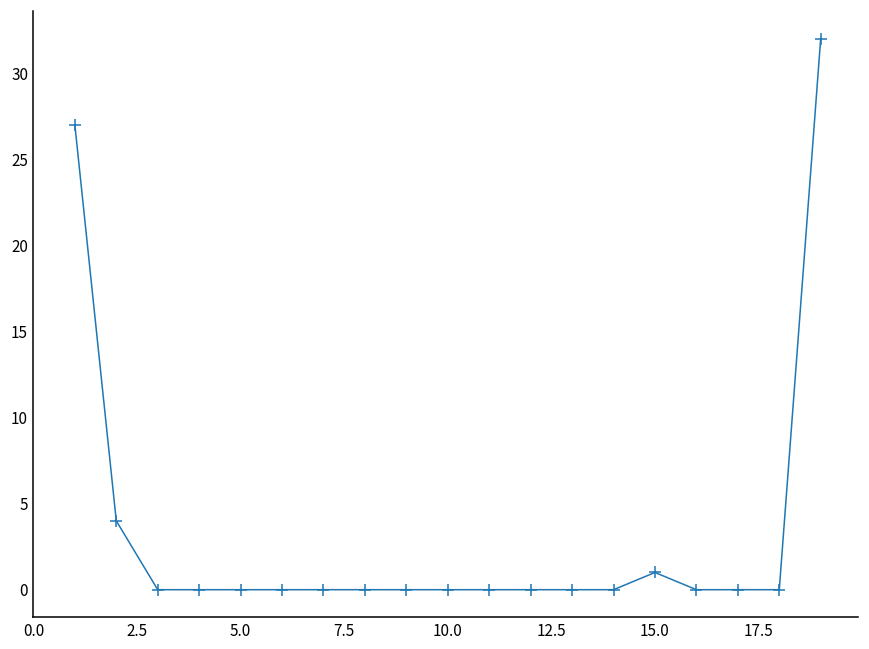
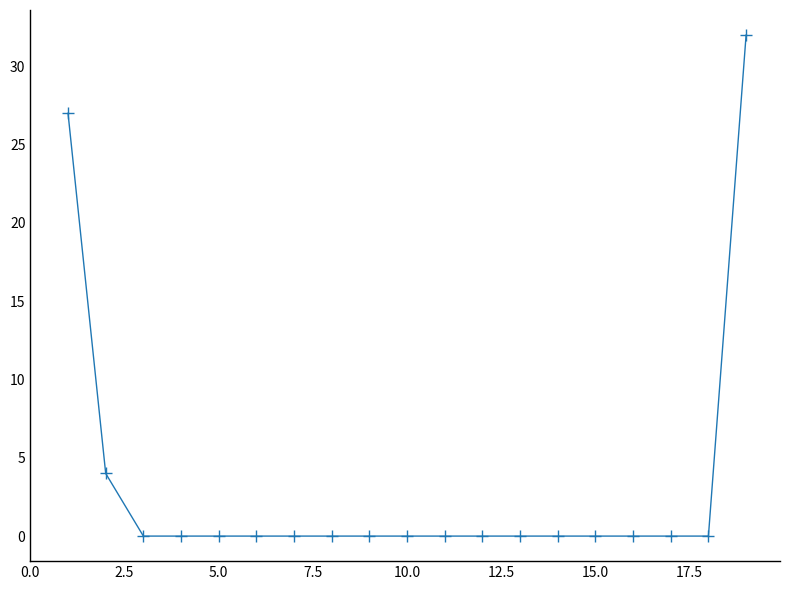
  {
    "5.0": 0,
    "10.0": 0,
-   "15.0": 1
+   "15.0": 0
  }
